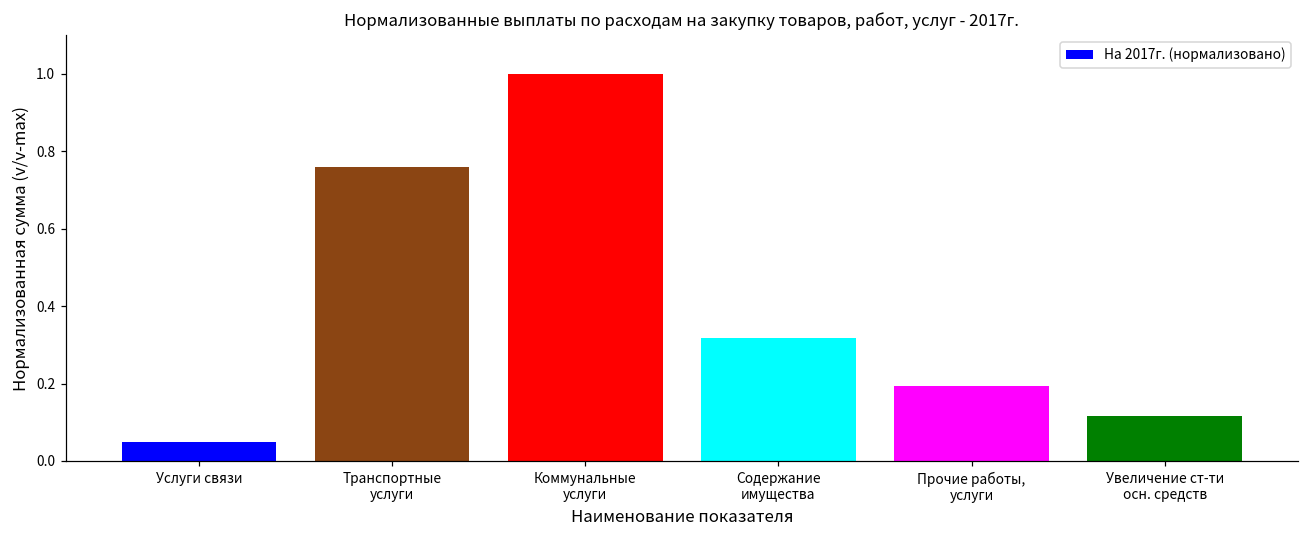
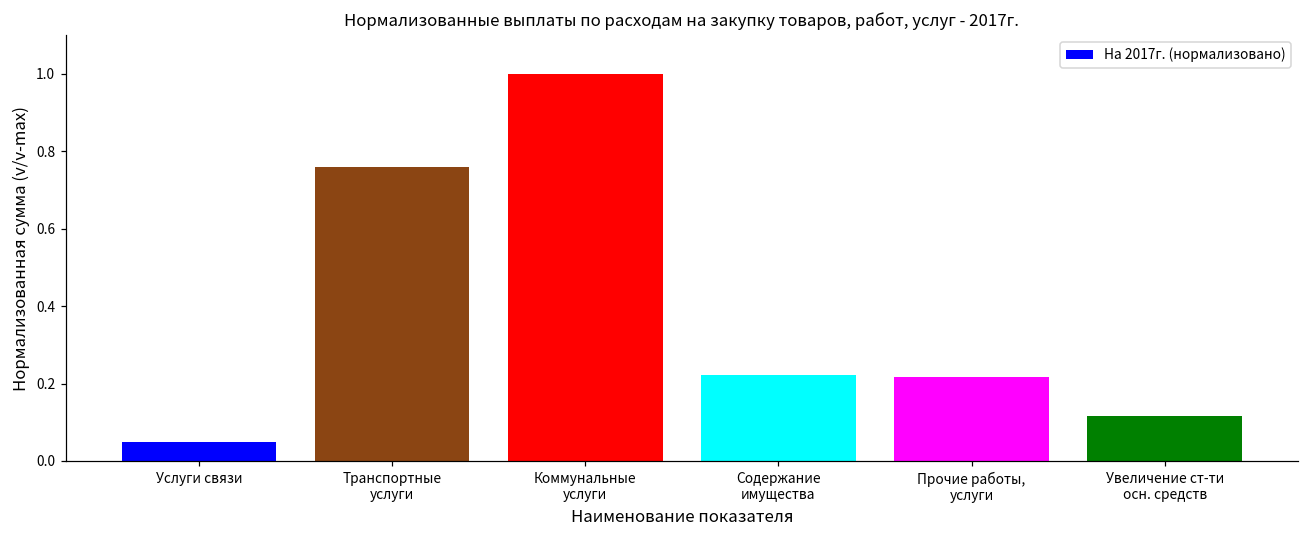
  {
    "Услуги связи": 0.05,
    "Транспортные услуги": 0.76,
    "Коммунальные услуги": 1.00,
-   "Содержание имущества": 0.32,
-   "Прочие работы, услуги": 0.19,
+   "Содержание имущества": 0.22,
+   "Прочие работы, услуги": 0.22,
    "Увеличение ст-ти осн. средств": 0.12
  }
